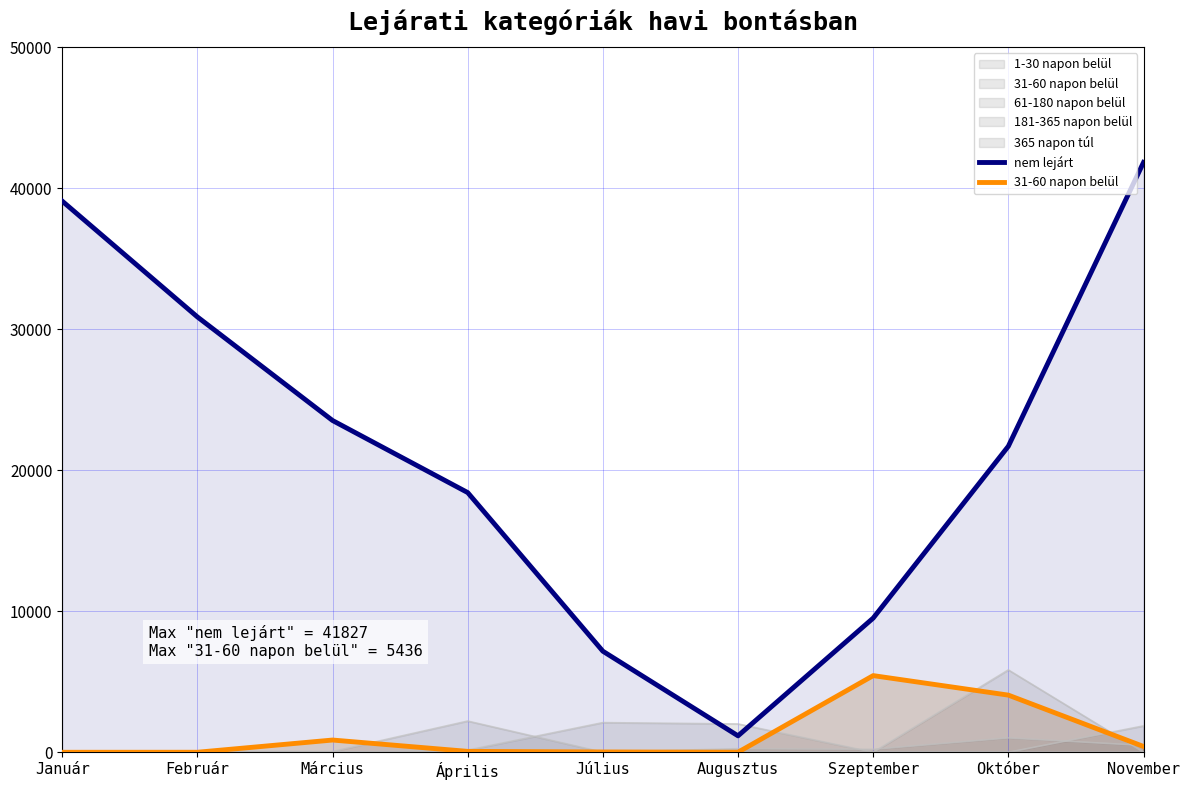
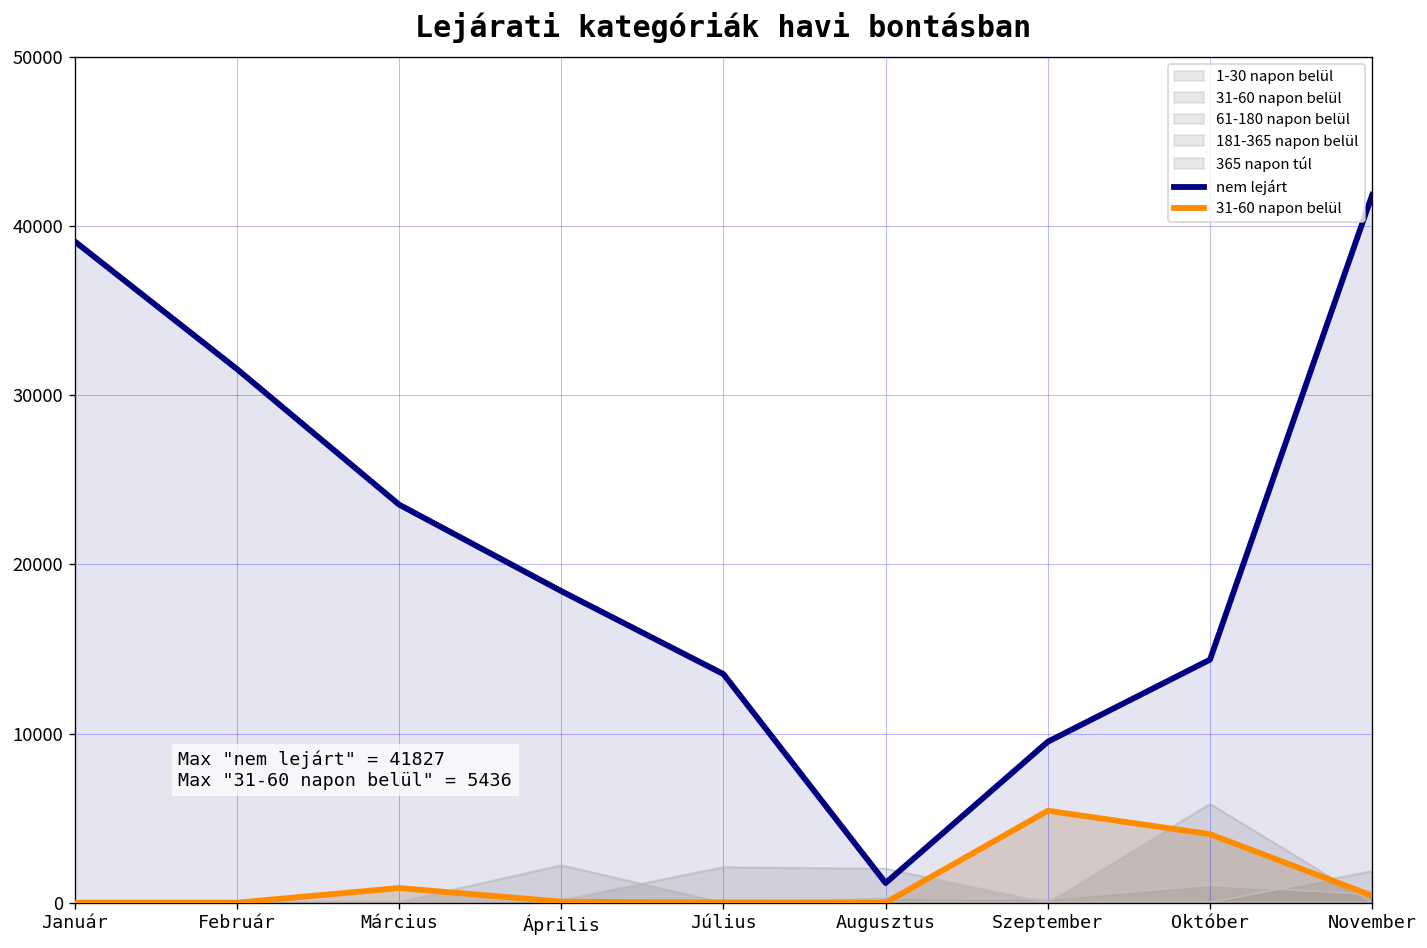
  {
    "nem lejárt": {
      "Január": 39100,
-     "Február": 30900,
+     "Február": 31500,
      "Március": 23500,
      "Április": 18400,
-     "Július": 7200,
+     "Július": 13500,
      "Augusztus": 1200,
      "Szeptember": 9500,
-     "Október": 21700,
+     "Október": 14400,
      "November": 41800
    }
  }
